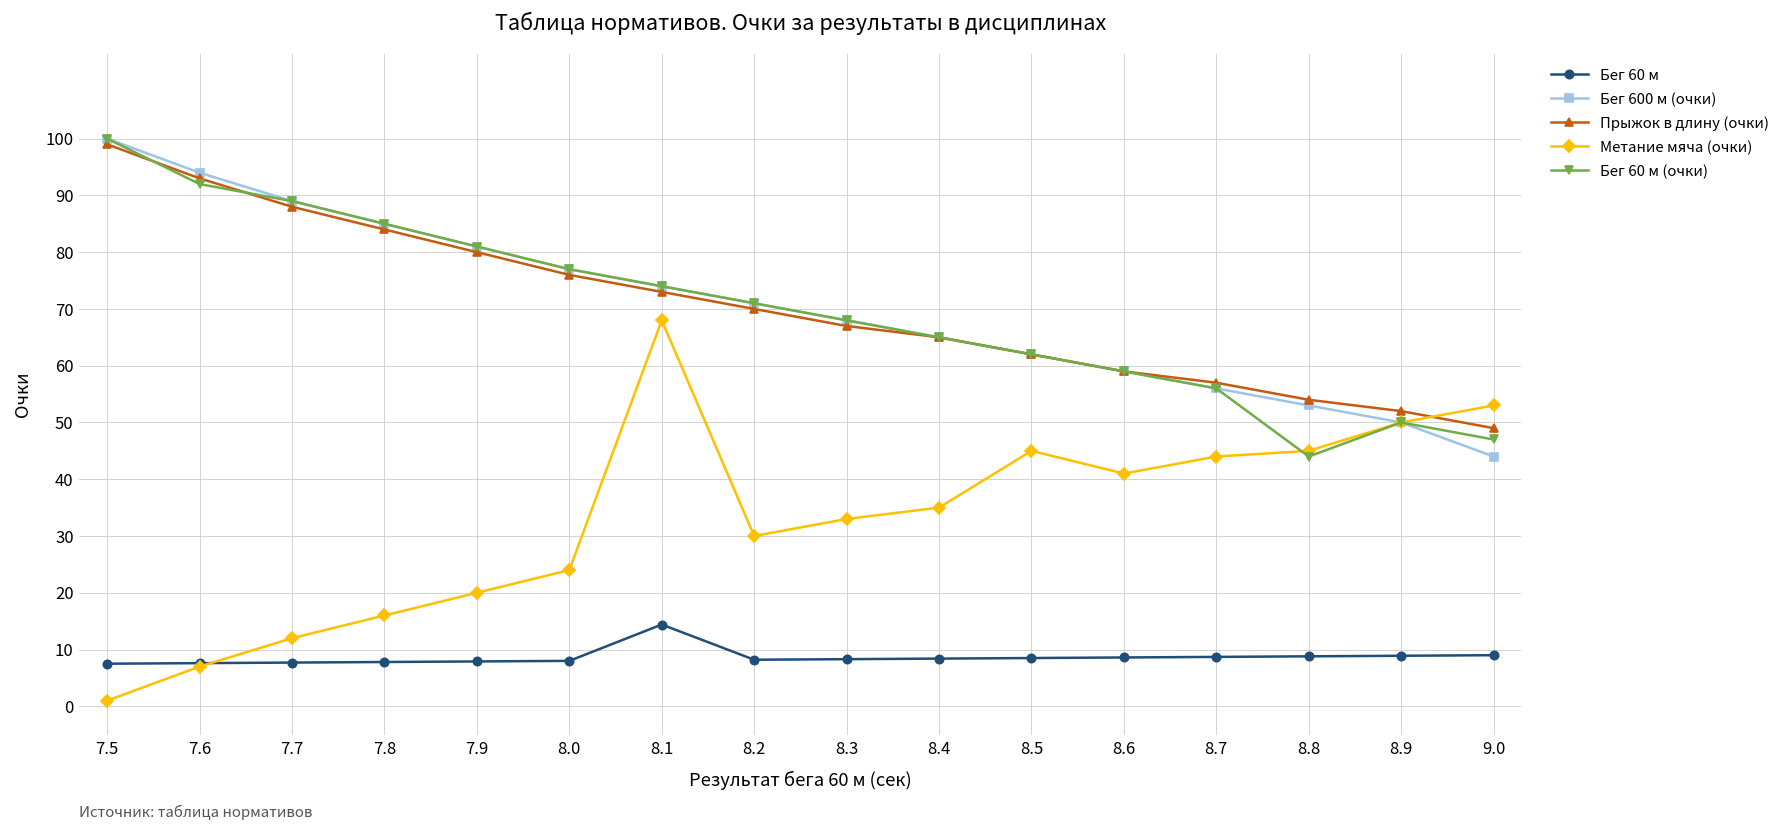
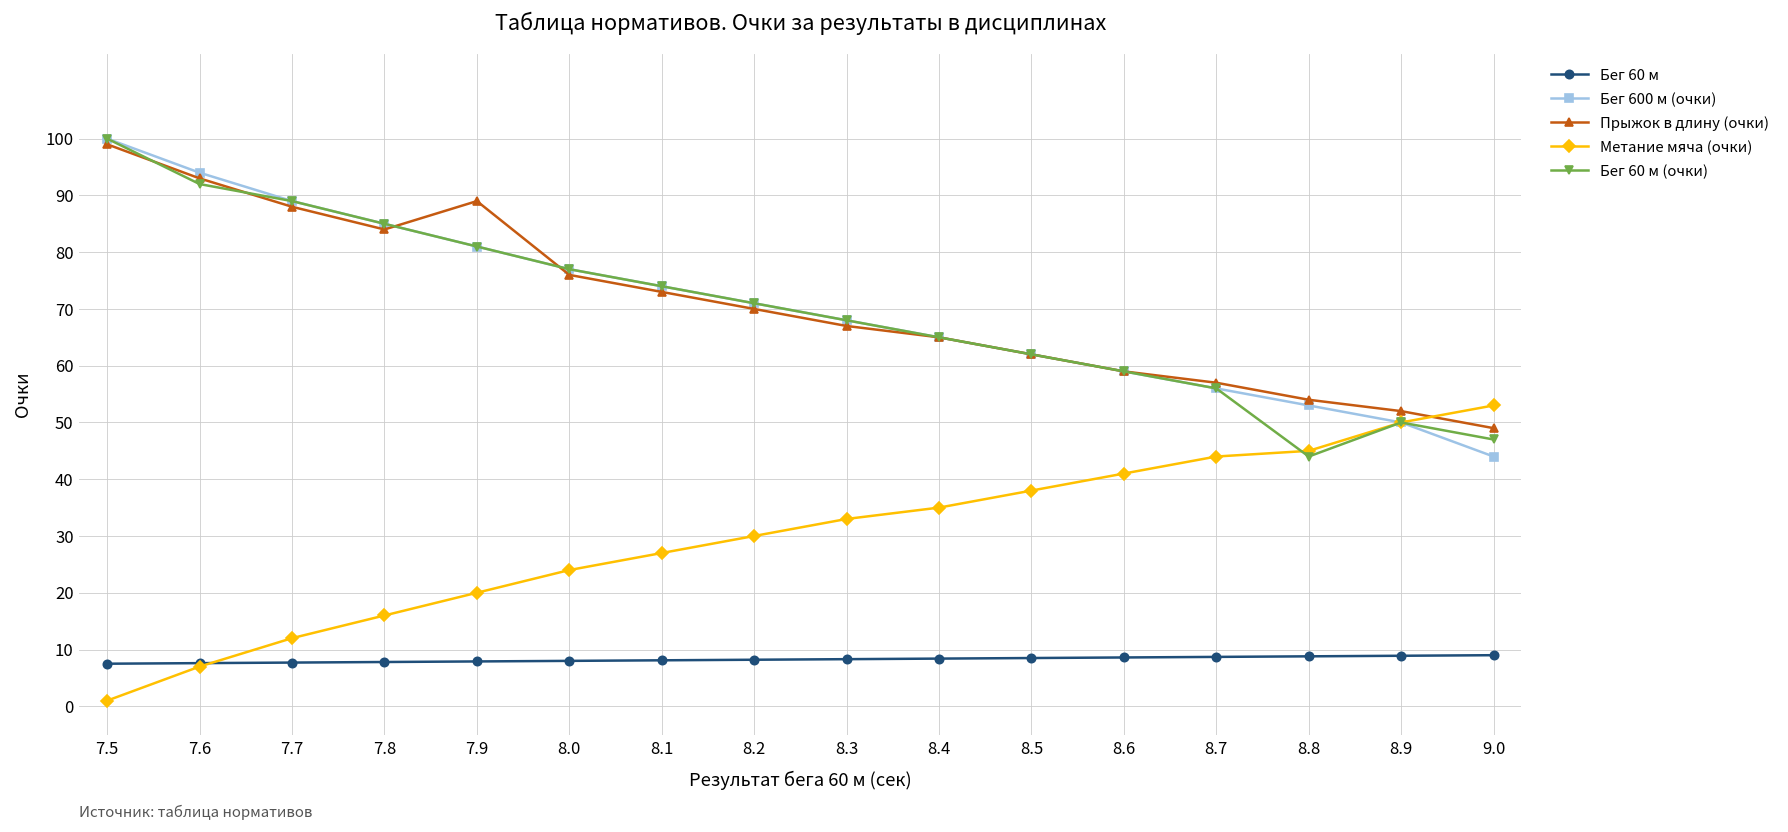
  {
    "Бег 60 м": {
      "7.5": 8,
      "7.6": 8,
      "7.7": 8,
      "7.8": 8,
      "7.9": 8,
      "8.0": 8,
-     "8.1": 14,
+     "8.1": 8,
      "8.2": 8,
      "8.3": 8,
      "8.4": 8,
      "8.5": 9,
      "8.6": 9,
      "8.7": 9,
      "8.8": 9,
      "8.9": 9,
      "9.0": 9
    },
    "Бег 600 м (очки)": {
      "7.6": 94,
      "8.8": 53,
      "9.0": 44
    },
    "Прыжок в длину (очки)": {
      "7.5": 99,
      "7.6": 93,
      "7.7": 88,
      "7.8": 84,
-     "7.9": 80,
+     "7.9": 89,
      "8.0": 76,
      "8.1": 73,
      "8.2": 70,
      "8.3": 67,
      "8.7": 57,
      "8.8": 54,
      "8.9": 52,
      "9.0": 49
    },
    "Метание мяча (очки)": {
      "7.5": 1,
      "7.6": 7,
      "7.7": 12,
      "7.8": 16,
      "7.9": 20,
      "8.0": 24,
-     "8.1": 68,
+     "8.1": 27,
      "8.2": 30,
      "8.3": 33,
      "8.4": 35,
-     "8.5": 45,
+     "8.5": 38,
      "8.6": 41,
      "8.7": 44,
      "8.8": 45,
      "9.0": 53
    },
    "Бег 60 м (очки)": {
      "7.6": 92,
      "8.8": 44,
      "9.0": 47
    }
  }
